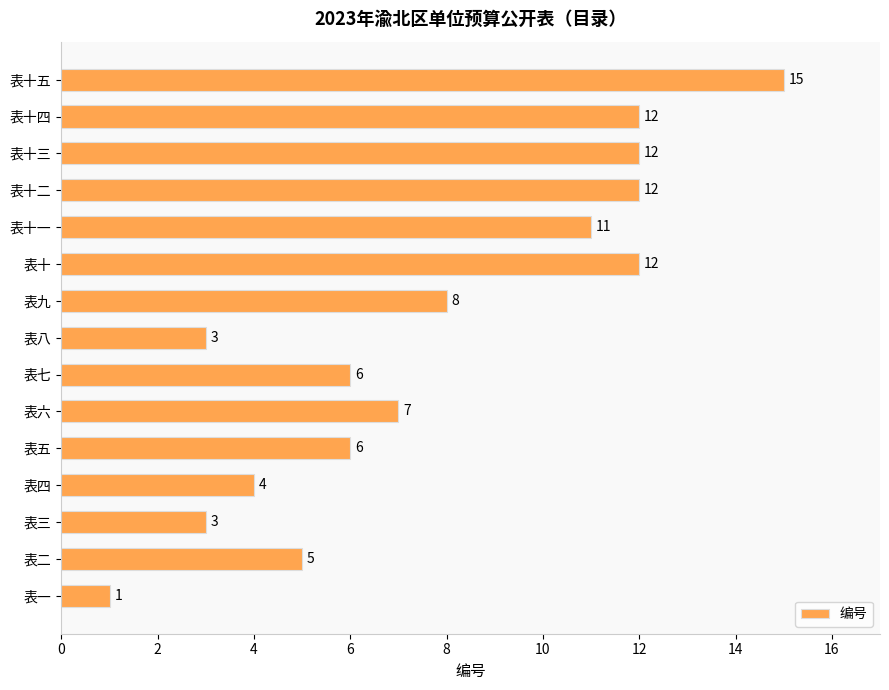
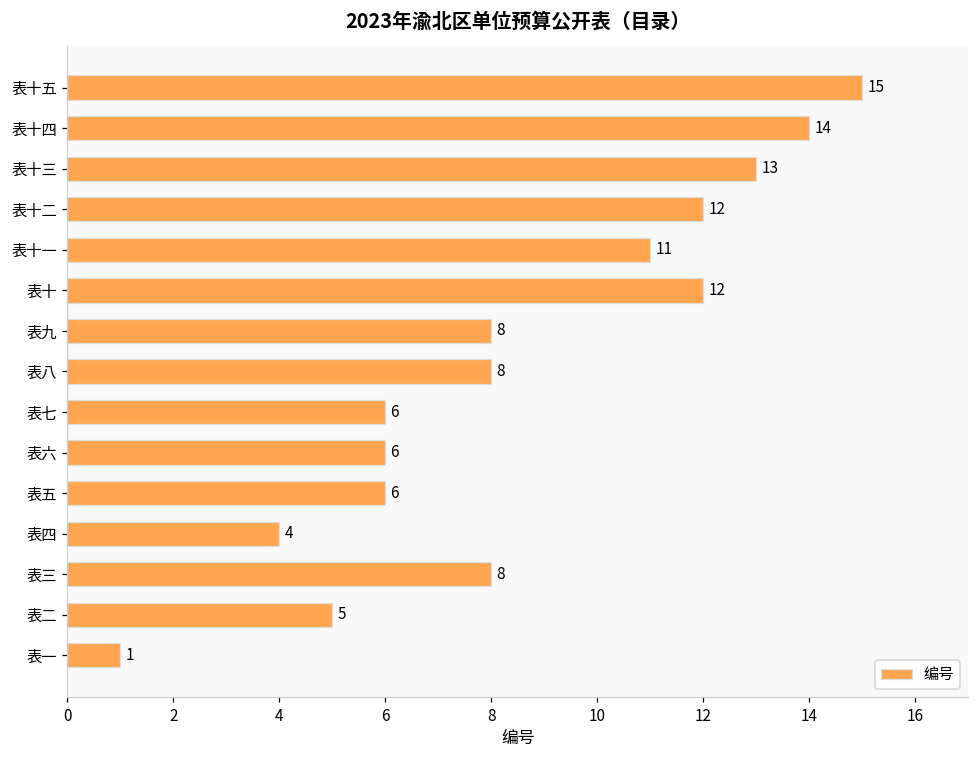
  {
    "表十五": 15,
-   "表十四": 12,
-   "表十三": 12,
+   "表十四": 14,
+   "表十三": 13,
    "表十二": 12,
    "表十一": 11,
    "表十": 12,
    "表九": 8,
-   "表八": 3,
+   "表八": 8,
    "表七": 6,
-   "表六": 7,
+   "表六": 6,
    "表五": 6,
    "表四": 4,
-   "表三": 3,
+   "表三": 8,
    "表二": 5,
    "表一": 1
  }
